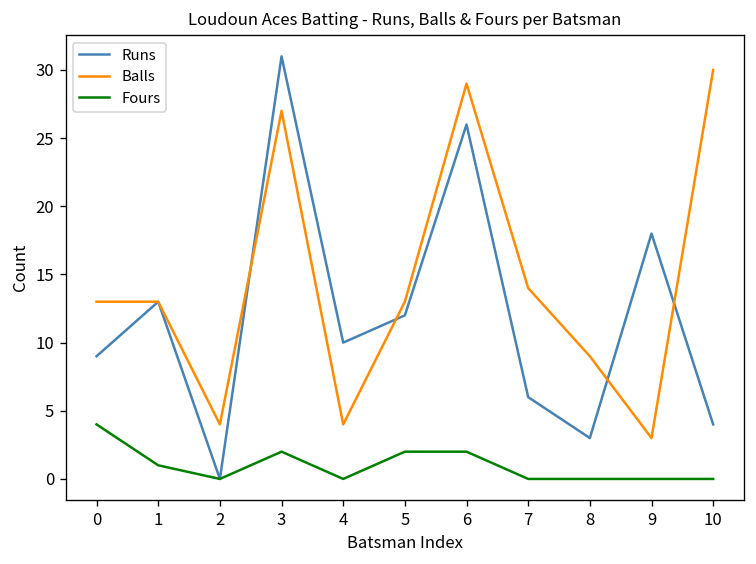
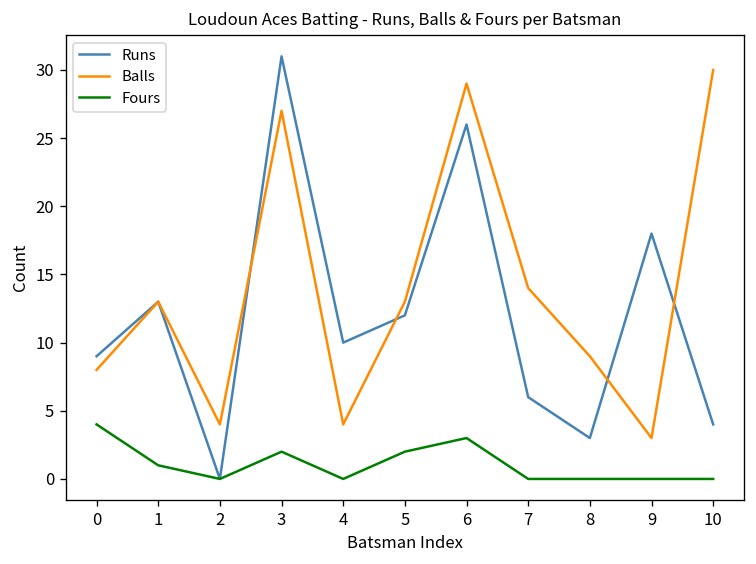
  {
    "Runs": {
      "0": 9,
      "3": 31,
      "4": 10,
      "5": 12,
      "6": 26,
      "7": 6,
      "8": 3,
      "9": 18,
      "10": 4
    },
    "Balls": {
-     "0": 13,
+     "0": 8,
      "2": 4,
      "3": 27,
      "4": 4,
      "5": 13,
      "6": 29,
      "7": 14,
      "8": 9,
      "9": 3,
      "10": 30
    },
    "Fours": {
      "0": 4,
      "1": 1,
      "3": 2,
      "4": 0,
      "5": 2,
-     "6": 2,
+     "6": 3,
      "7": 0,
      "8": 0,
      "9": 0,
      "10": 0
    }
  }
